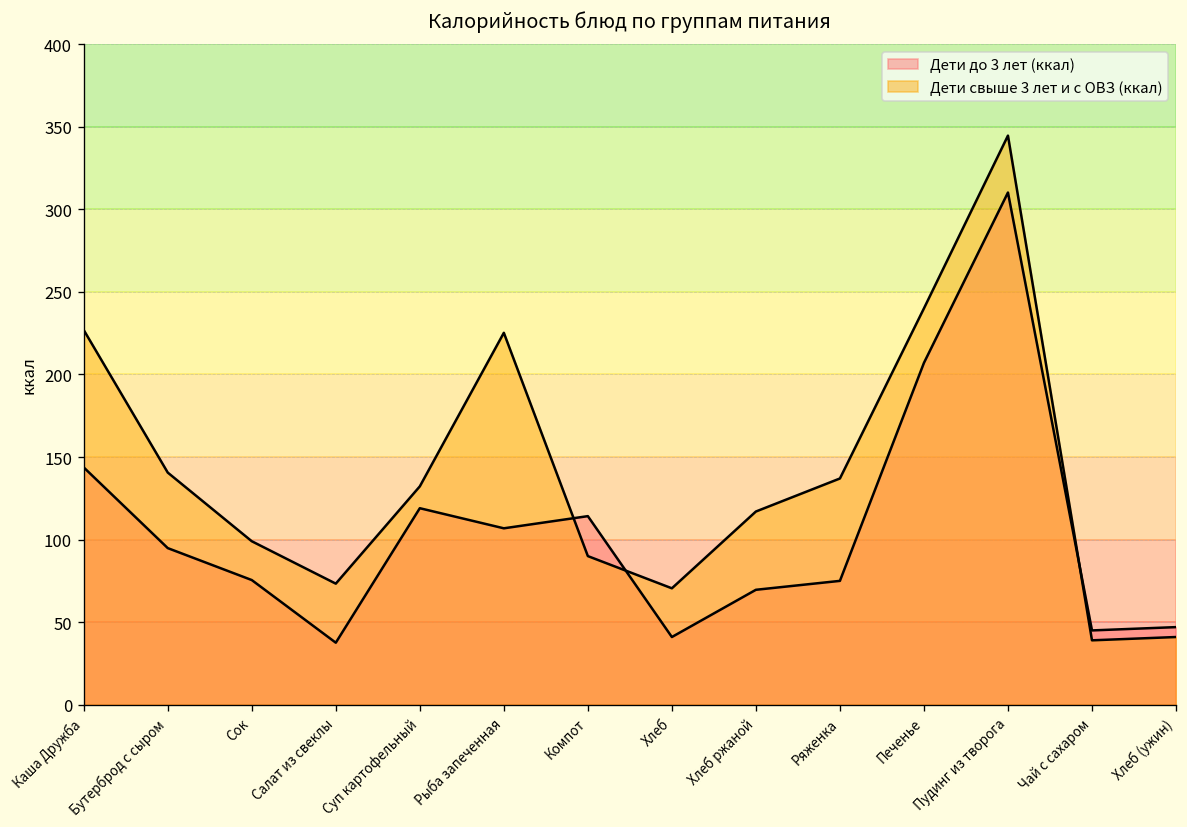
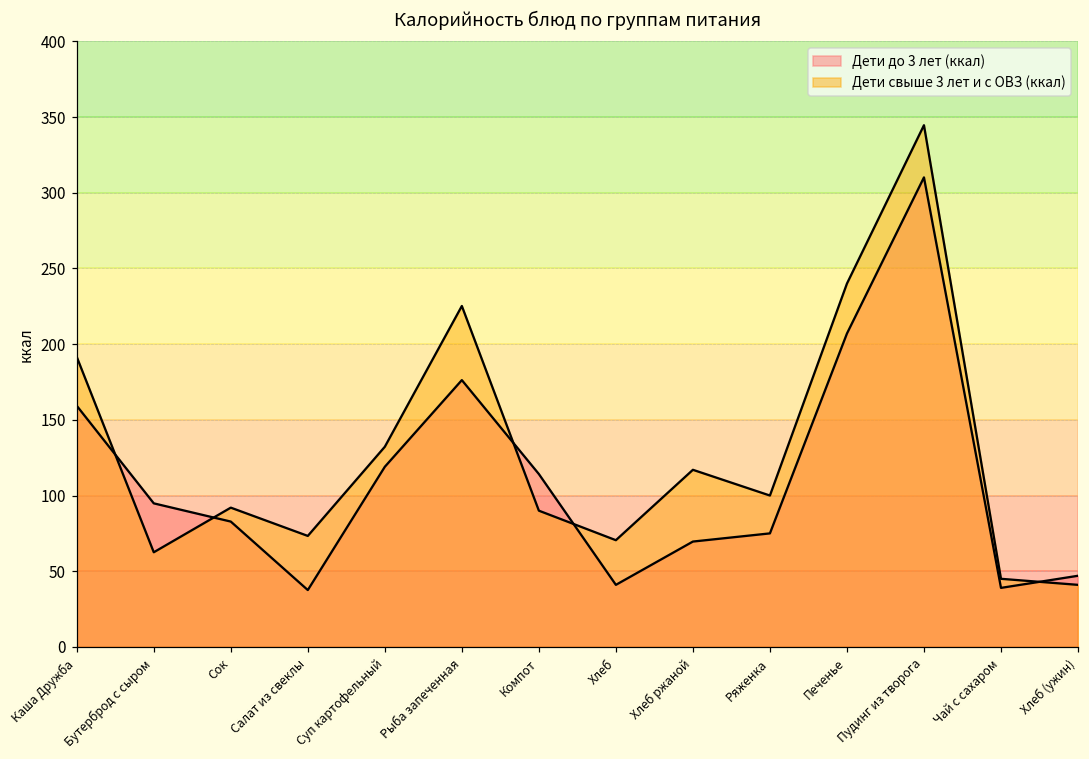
  {
    "Дети до 3 лет (ккал)": {
-     "Каша Дружба": 144,
+     "Каша Дружба": 159,
      "Бутерброд с сыром": 95,
-     "Сок": 76,
+     "Сок": 83,
      "Салат из свеклы": 38,
      "Суп картофельный": 119,
-     "Рыба запеченная": 107,
+     "Рыба запеченная": 176,
      "Компот": 114,
      "Хлеб": 41,
      "Хлеб ржаной": 70,
      "Ряженка": 75,
      "Печенье": 207,
      "Пудинг из творога": 310,
-     "Чай с сахаром": 45,
+     "Чай с сахаром": 39,
      "Хлеб (ужин)": 47
    },
    "Дети свыше 3 лет и с ОВЗ (ккал)": {
-     "Каша Дружба": 227,
-     "Бутерброд с сыром": 141,
-     "Сок": 99,
+     "Каша Дружба": 192,
+     "Бутерброд с сыром": 63,
+     "Сок": 92,
      "Салат из свеклы": 73,
      "Суп картофельный": 132,
      "Рыба запеченная": 225,
      "Компот": 90,
      "Хлеб": 71,
      "Хлеб ржаной": 117,
-     "Ряженка": 137,
+     "Ряженка": 100,
      "Печенье": 240,
      "Пудинг из творога": 345,
-     "Чай с сахаром": 39,
+     "Чай с сахаром": 45,
      "Хлеб (ужин)": 41
    }
  }
